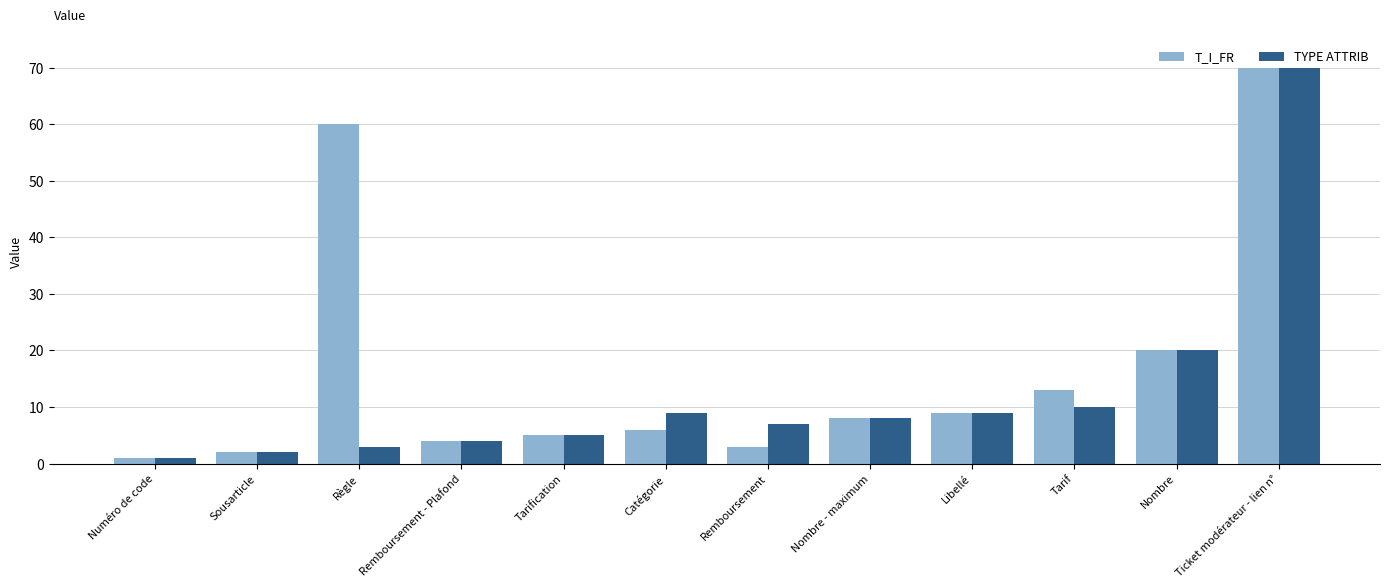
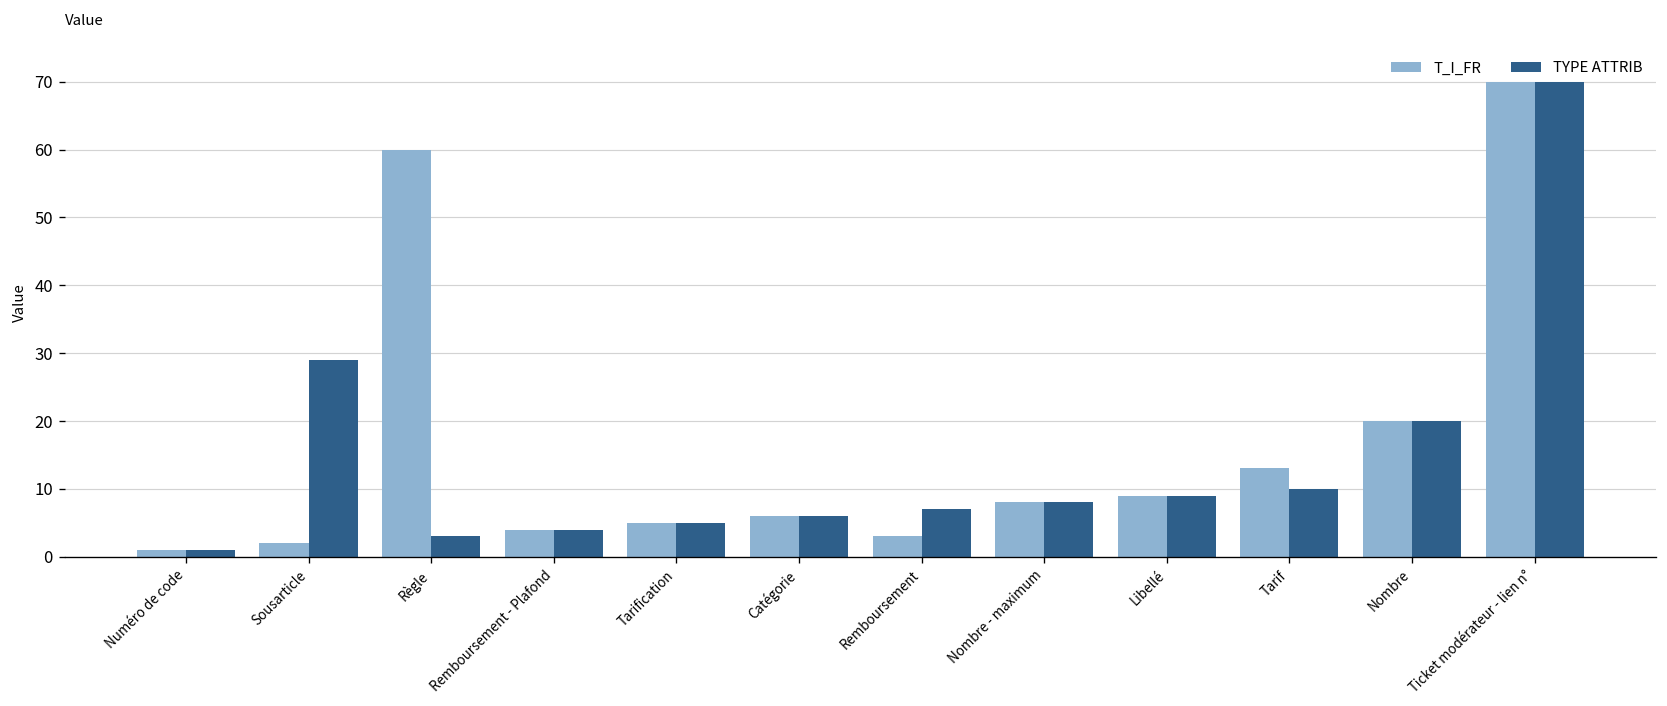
  {
    "T_I_FR": {
      "Numéro de code": 1,
      "Sousarticle": 2,
      "Règle": 60,
      "Remboursement - Plafond": 4,
      "Tarification": 5,
      "Catégorie": 6,
      "Remboursement": 3,
      "Nombre - maximum": 8,
      "Libellé": 9,
      "Tarif": 13,
      "Nombre": 20,
      "Ticket modérateur - lien n°": 70
    },
    "TYPE ATTRIB": {
      "Numéro de code": 1,
-     "Sousarticle": 2,
+     "Sousarticle": 29,
      "Règle": 3,
      "Remboursement - Plafond": 4,
      "Tarification": 5,
-     "Catégorie": 9,
+     "Catégorie": 6,
      "Remboursement": 7,
      "Nombre - maximum": 8,
      "Libellé": 9,
      "Tarif": 10,
      "Nombre": 20,
      "Ticket modérateur - lien n°": 70
    }
  }
